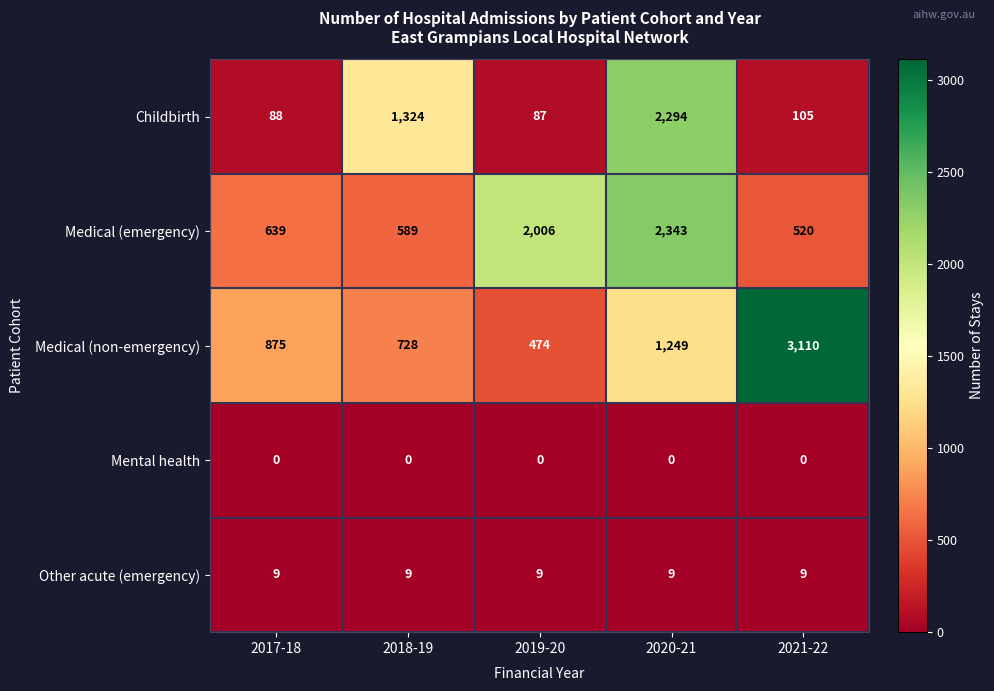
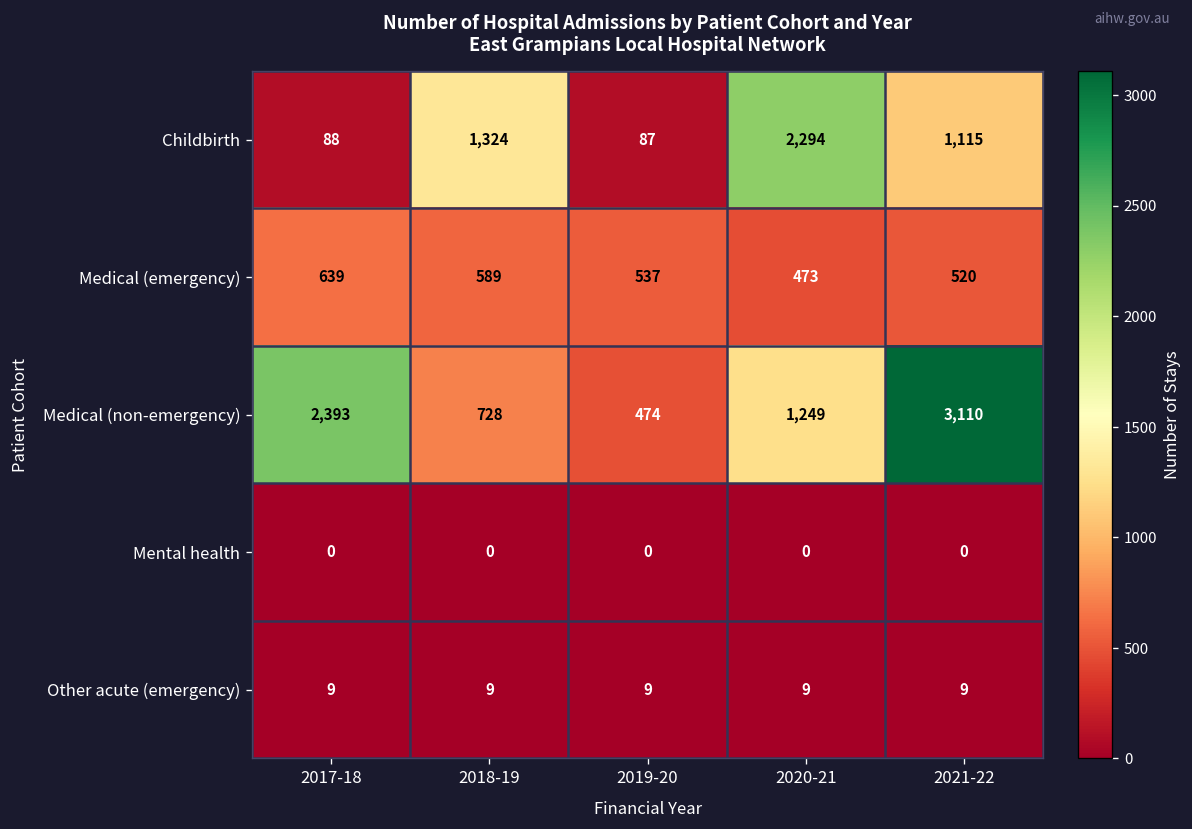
  {
    "Childbirth": {
      "2017-18": "88",
      "2018-19": "1,324",
      "2019-20": "87",
      "2020-21": "2,294",
-     "2021-22": "105"
+     "2021-22": "1,115"
    },
    "Medical (emergency)": {
      "2017-18": "639",
      "2018-19": "589",
-     "2019-20": "2,006",
-     "2020-21": "2,343",
+     "2019-20": "537",
+     "2020-21": "473",
      "2021-22": "520"
    },
    "Medical (non-emergency)": {
-     "2017-18": "875",
+     "2017-18": "2,393",
      "2018-19": "728",
      "2019-20": "474",
      "2020-21": "1,249",
      "2021-22": "3,110"
    },
    "Mental health": {
      "2017-18": "0",
      "2018-19": "0",
      "2019-20": "0",
      "2020-21": "0",
      "2021-22": "0"
    },
    "Other acute (emergency)": {
      "2017-18": "9",
      "2018-19": "9",
      "2019-20": "9",
      "2020-21": "9",
      "2021-22": "9"
    }
  }
